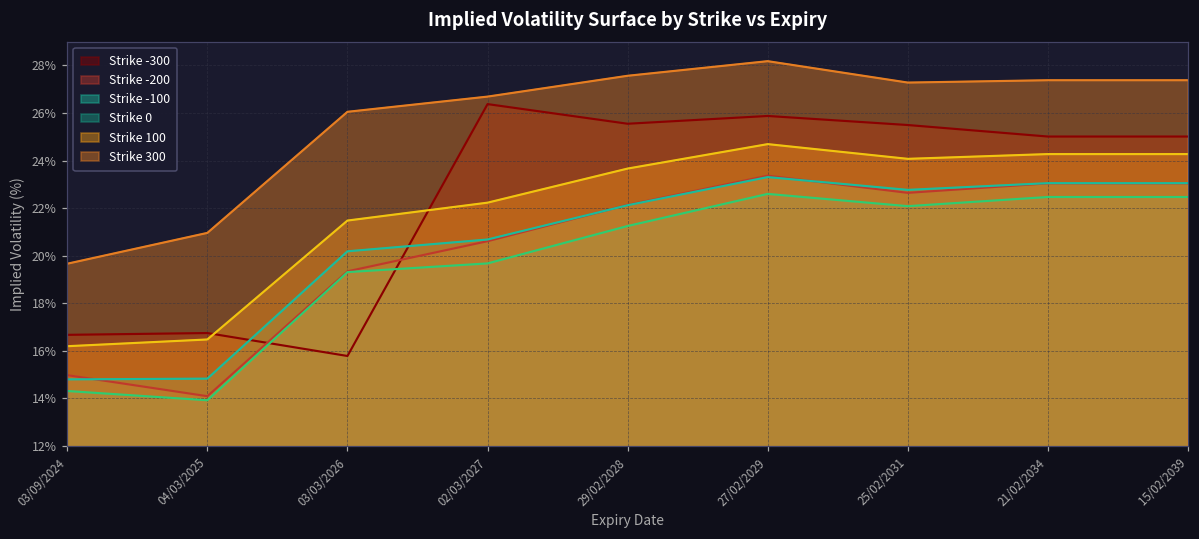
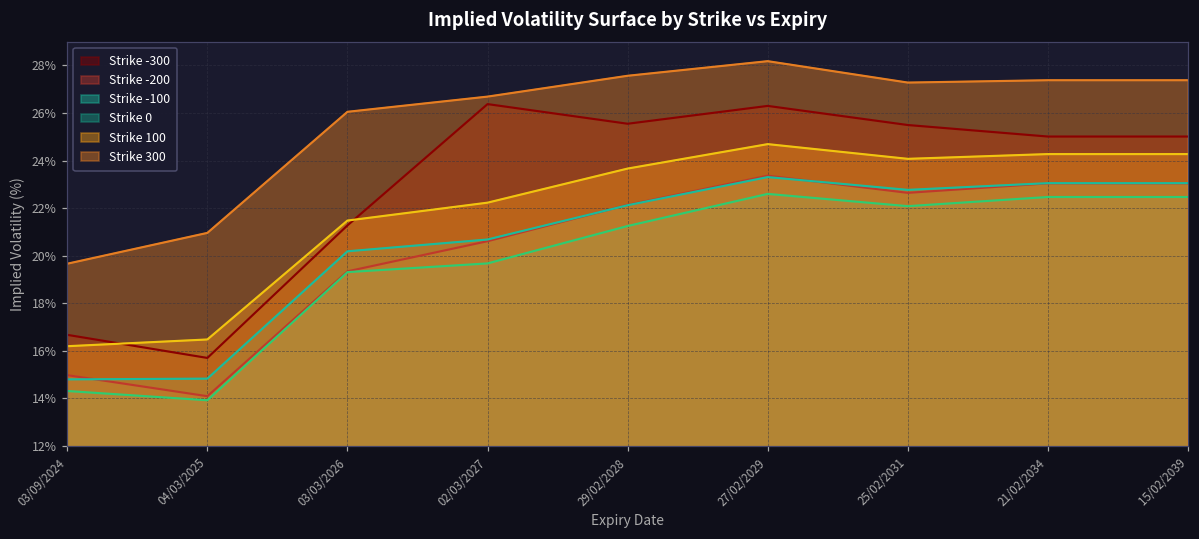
  {
    "Strike -300": {
      "03/09/2024": "16.7%",
-     "04/03/2025": "16.7%",
-     "03/03/2026": "15.8%",
+     "04/03/2025": "15.7%",
+     "03/03/2026": "21.3%",
      "02/03/2027": "26.4%",
      "29/02/2028": "25.5%",
-     "27/02/2029": "25.9%",
+     "27/02/2029": "26.3%",
      "25/02/2031": "25.5%",
      "21/02/2034": "25.0%",
      "15/02/2039": "25.0%"
    }
  }
